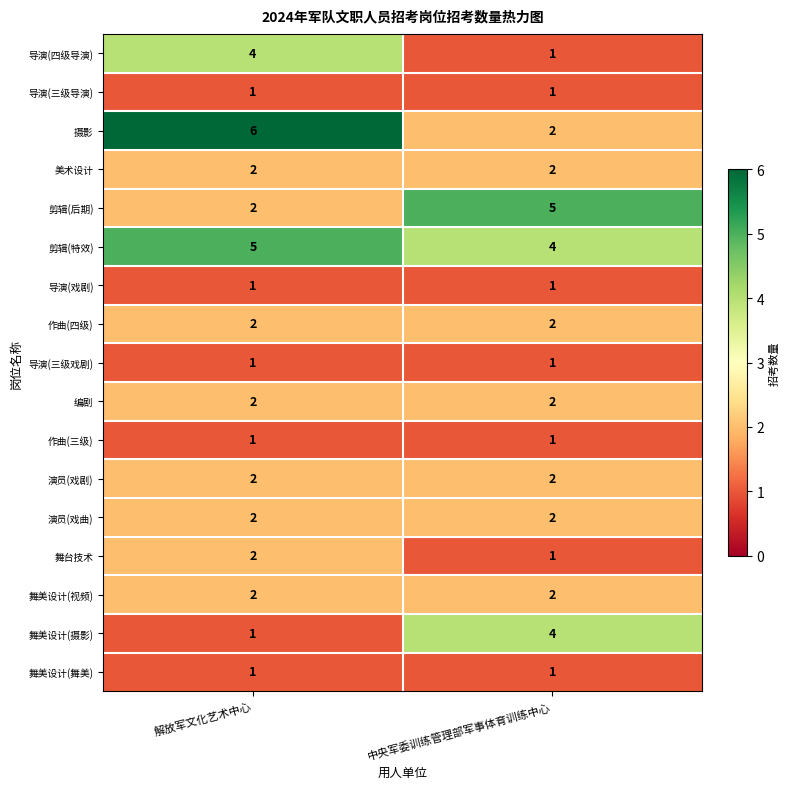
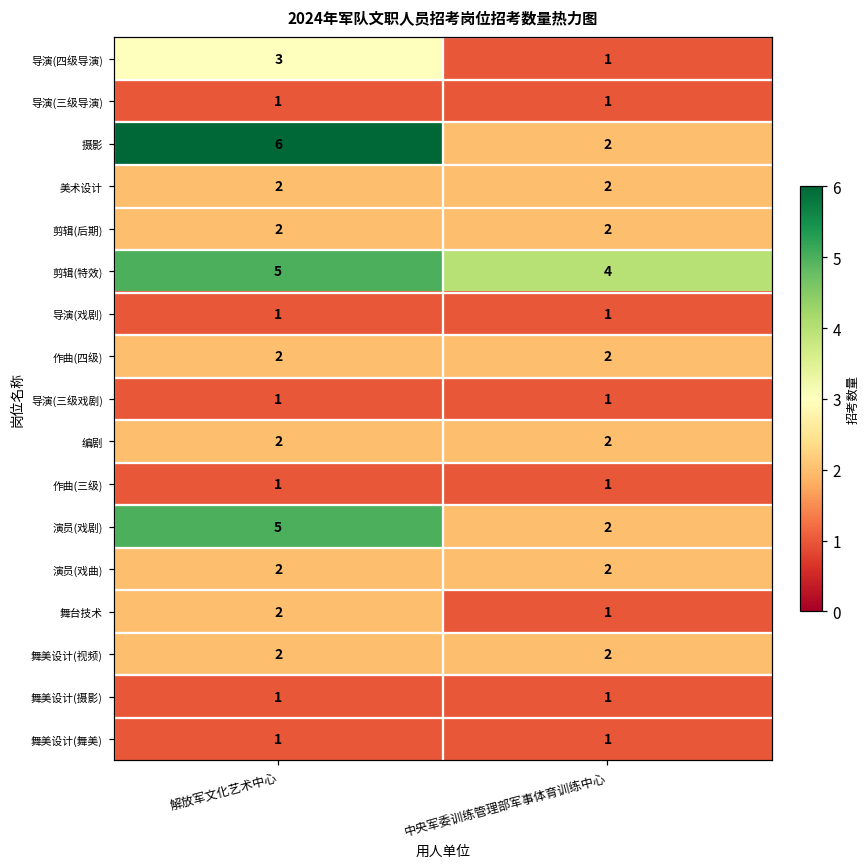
  {
    "导演(四级导演)": {
-     "解放军文化艺术中心": 4,
+     "解放军文化艺术中心": 3,
      "中央军委训练管理部军事体育训练中心": 1
    },
    "导演(三级导演)": {
      "解放军文化艺术中心": 1,
      "中央军委训练管理部军事体育训练中心": 1
    },
    "摄影": {
      "解放军文化艺术中心": 6,
      "中央军委训练管理部军事体育训练中心": 2
    },
    "美术设计": {
      "解放军文化艺术中心": 2,
      "中央军委训练管理部军事体育训练中心": 2
    },
    "剪辑(后期)": {
      "解放军文化艺术中心": 2,
-     "中央军委训练管理部军事体育训练中心": 5
+     "中央军委训练管理部军事体育训练中心": 2
    },
    "剪辑(特效)": {
      "解放军文化艺术中心": 5,
      "中央军委训练管理部军事体育训练中心": 4
    },
    "导演(戏剧)": {
      "解放军文化艺术中心": 1,
      "中央军委训练管理部军事体育训练中心": 1
    },
    "作曲(四级)": {
      "解放军文化艺术中心": 2,
      "中央军委训练管理部军事体育训练中心": 2
    },
    "导演(三级戏剧)": {
      "解放军文化艺术中心": 1,
      "中央军委训练管理部军事体育训练中心": 1
    },
    "编剧": {
      "解放军文化艺术中心": 2,
      "中央军委训练管理部军事体育训练中心": 2
    },
    "作曲(三级)": {
      "解放军文化艺术中心": 1,
      "中央军委训练管理部军事体育训练中心": 1
    },
    "演员(戏剧)": {
-     "解放军文化艺术中心": 2,
+     "解放军文化艺术中心": 5,
      "中央军委训练管理部军事体育训练中心": 2
    },
    "演员(戏曲)": {
      "解放军文化艺术中心": 2,
      "中央军委训练管理部军事体育训练中心": 2
    },
    "舞台技术": {
      "解放军文化艺术中心": 2,
      "中央军委训练管理部军事体育训练中心": 1
    },
    "舞美设计(视频)": {
      "解放军文化艺术中心": 2,
      "中央军委训练管理部军事体育训练中心": 2
    },
    "舞美设计(摄影)": {
      "解放军文化艺术中心": 1,
-     "中央军委训练管理部军事体育训练中心": 4
+     "中央军委训练管理部军事体育训练中心": 1
    },
    "舞美设计(舞美)": {
      "解放军文化艺术中心": 1,
      "中央军委训练管理部军事体育训练中心": 1
    }
  }
